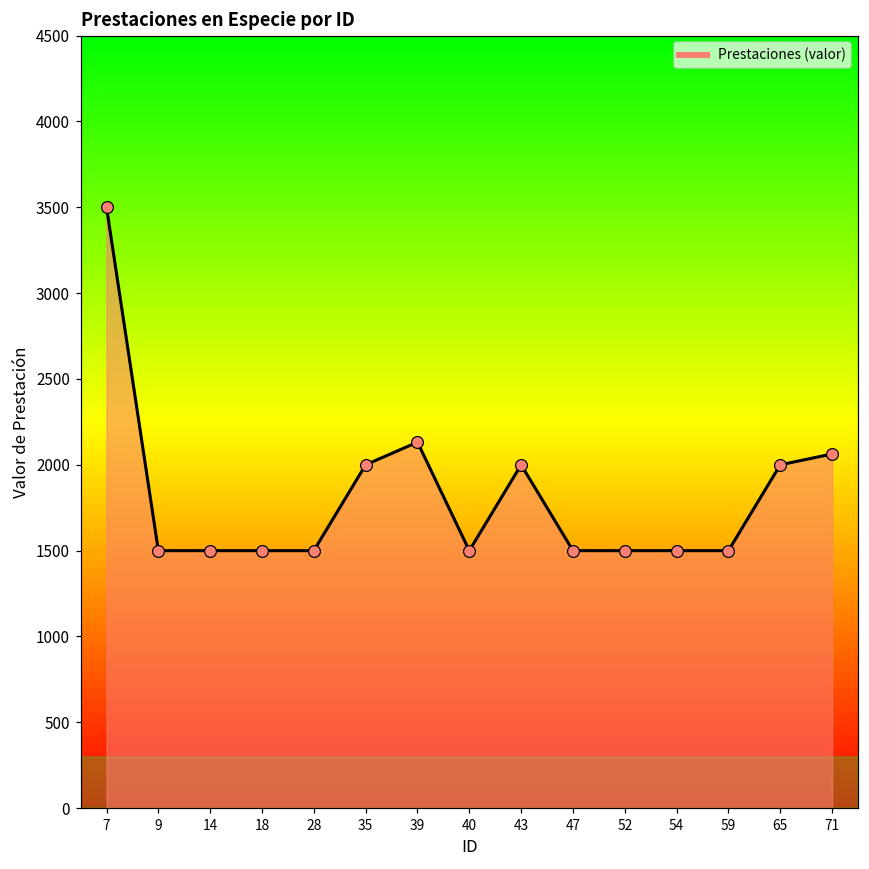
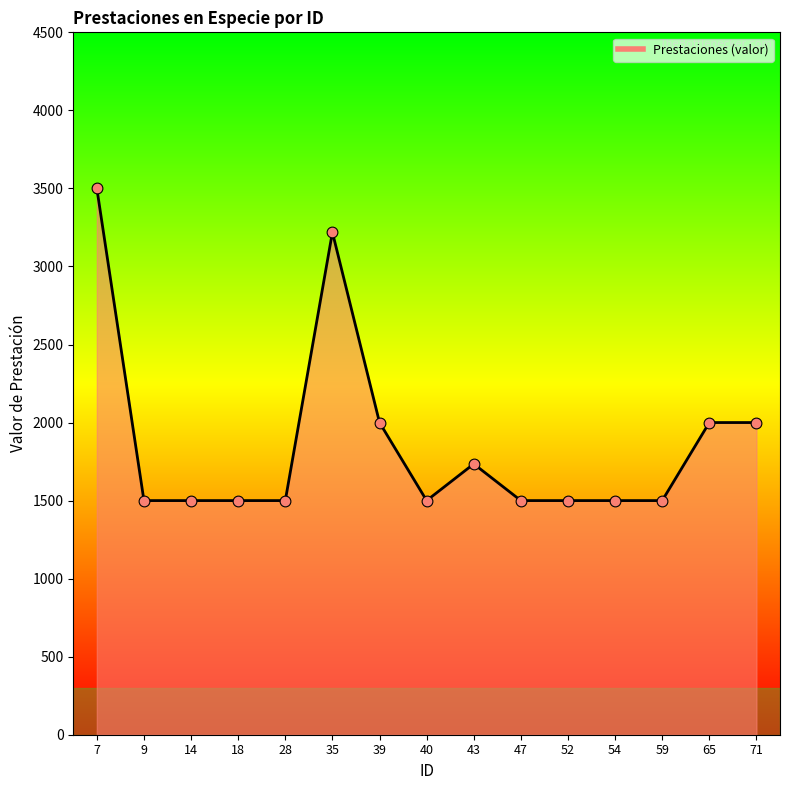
  {
    "7": 3500,
    "9": 1500,
    "14": 1500,
    "18": 1500,
    "28": 1500,
-   "35": 2000,
-   "39": 2130,
+   "35": 3220,
+   "39": 2000,
    "40": 1500,
-   "43": 2000,
+   "43": 1740,
    "47": 1500,
    "52": 1500,
    "54": 1500,
    "59": 1500,
    "65": 2000,
-   "71": 2060
+   "71": 2000
  }
